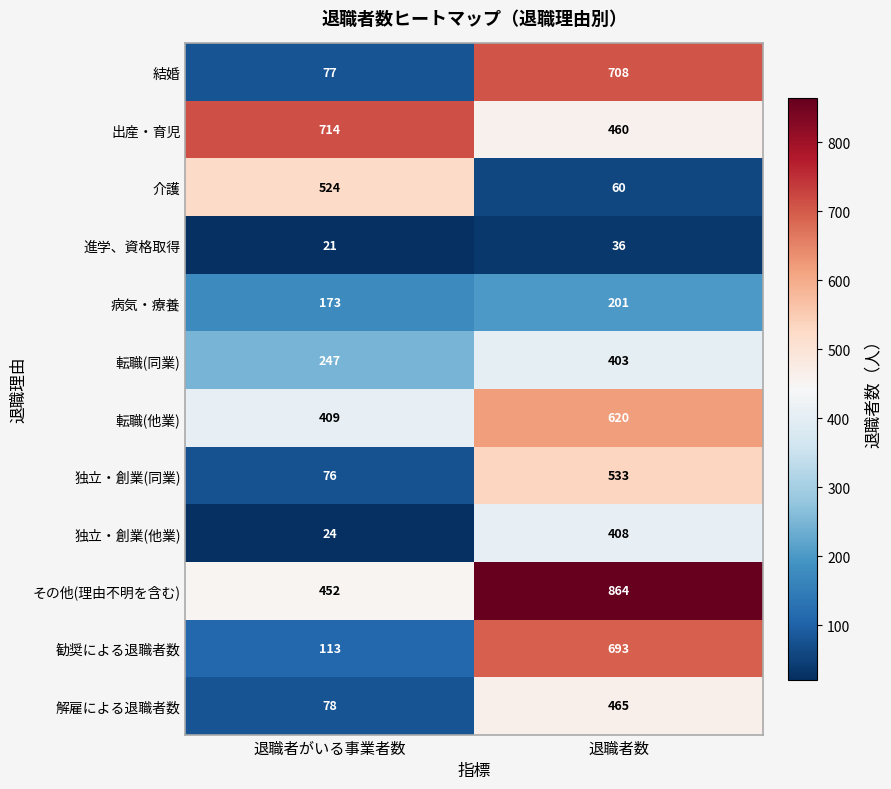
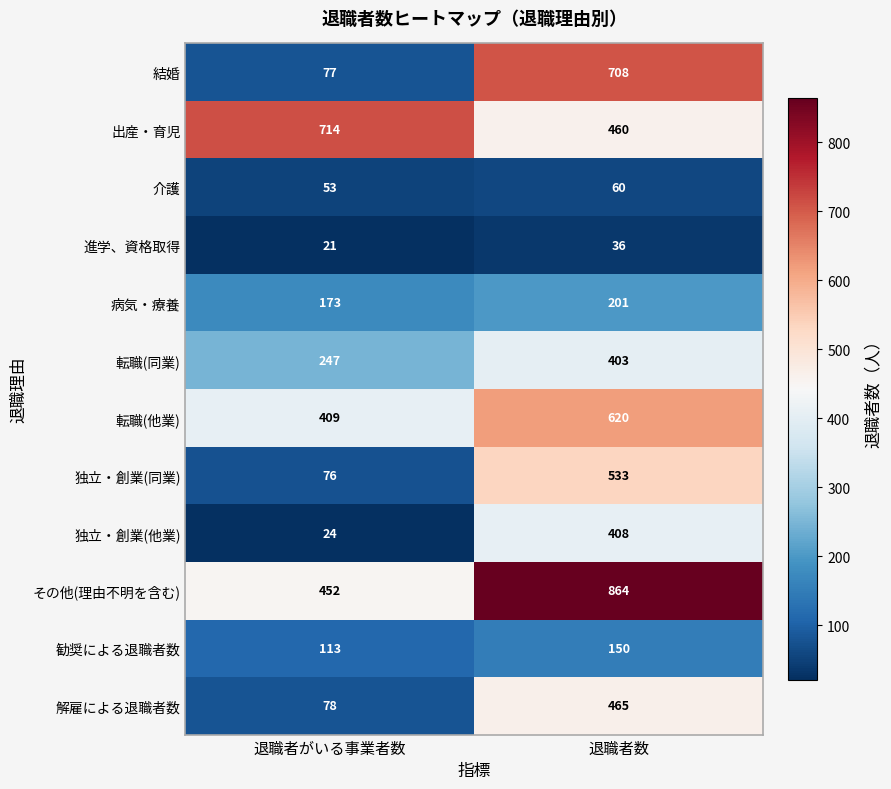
  {
    "結婚": {
      "退職者がいる事業者数": 77,
      "退職者数": 708
    },
    "出産・育児": {
      "退職者がいる事業者数": 714,
      "退職者数": 460
    },
    "介護": {
-     "退職者がいる事業者数": 524,
+     "退職者がいる事業者数": 53,
      "退職者数": 60
    },
    "進学、資格取得": {
      "退職者がいる事業者数": 21,
      "退職者数": 36
    },
    "病気・療養": {
      "退職者がいる事業者数": 173,
      "退職者数": 201
    },
    "転職(同業)": {
      "退職者がいる事業者数": 247,
      "退職者数": 403
    },
    "転職(他業)": {
      "退職者がいる事業者数": 409,
      "退職者数": 620
    },
    "独立・創業(同業)": {
      "退職者がいる事業者数": 76,
      "退職者数": 533
    },
    "独立・創業(他業)": {
      "退職者がいる事業者数": 24,
      "退職者数": 408
    },
    "その他(理由不明を含む)": {
      "退職者がいる事業者数": 452,
      "退職者数": 864
    },
    "勧奨による退職者数": {
      "退職者がいる事業者数": 113,
-     "退職者数": 693
+     "退職者数": 150
    },
    "解雇による退職者数": {
      "退職者がいる事業者数": 78,
      "退職者数": 465
    }
  }
